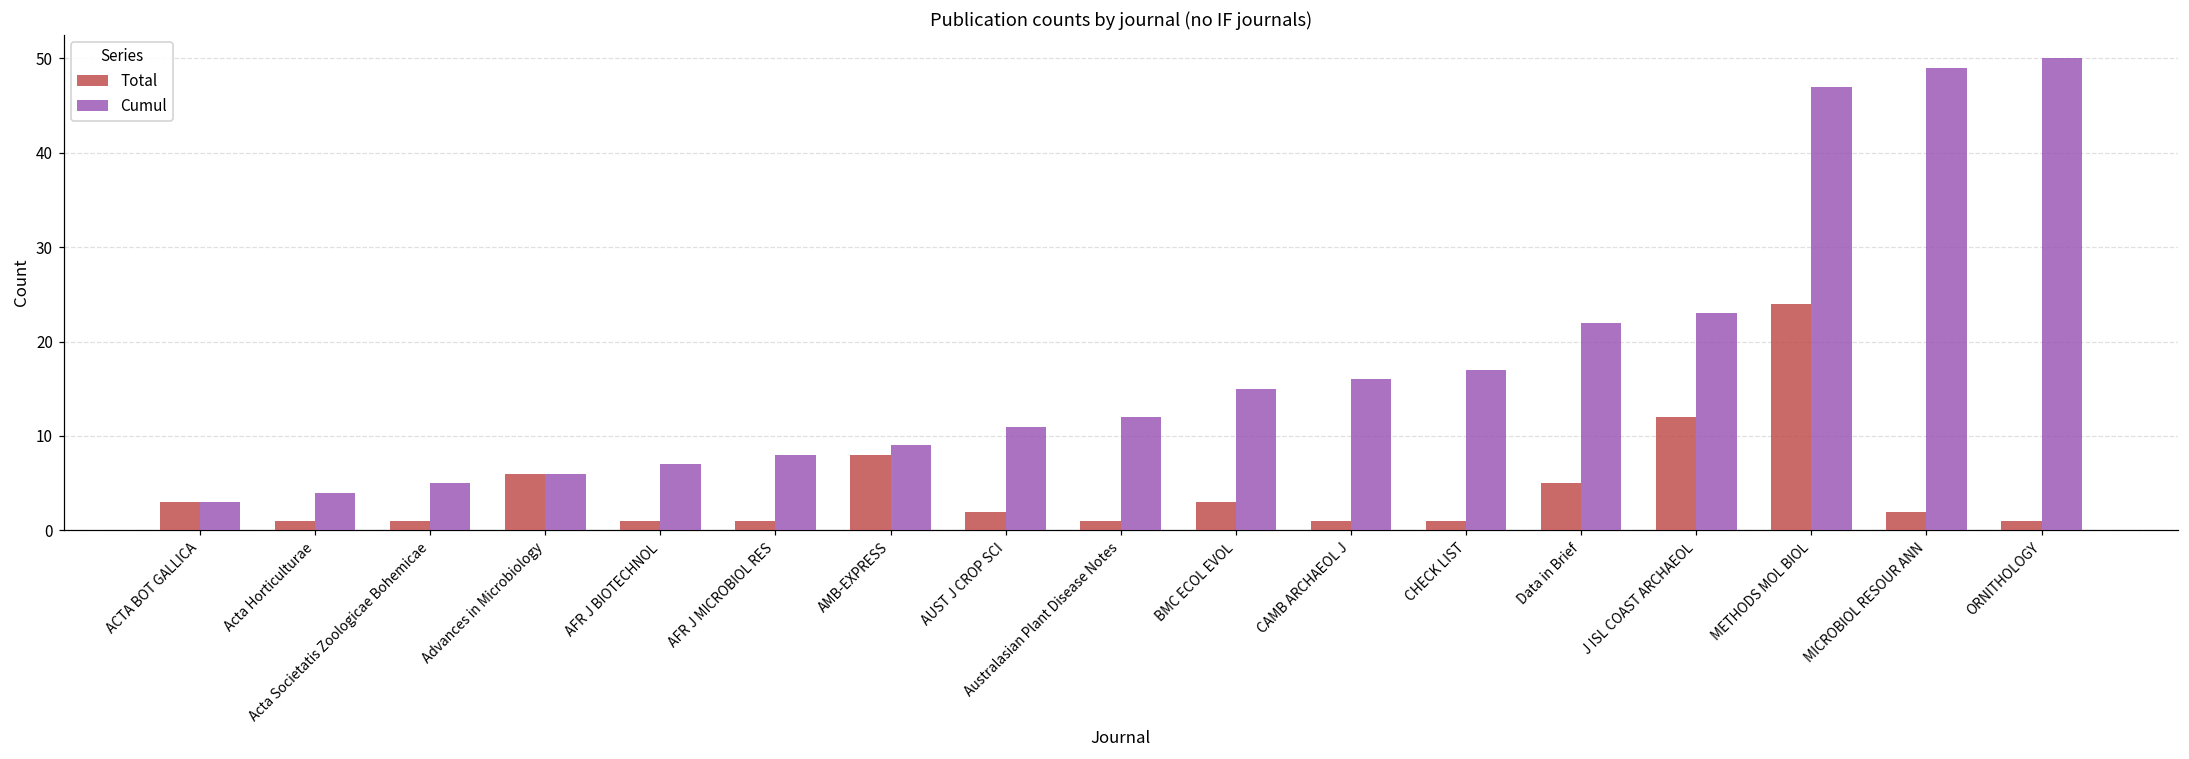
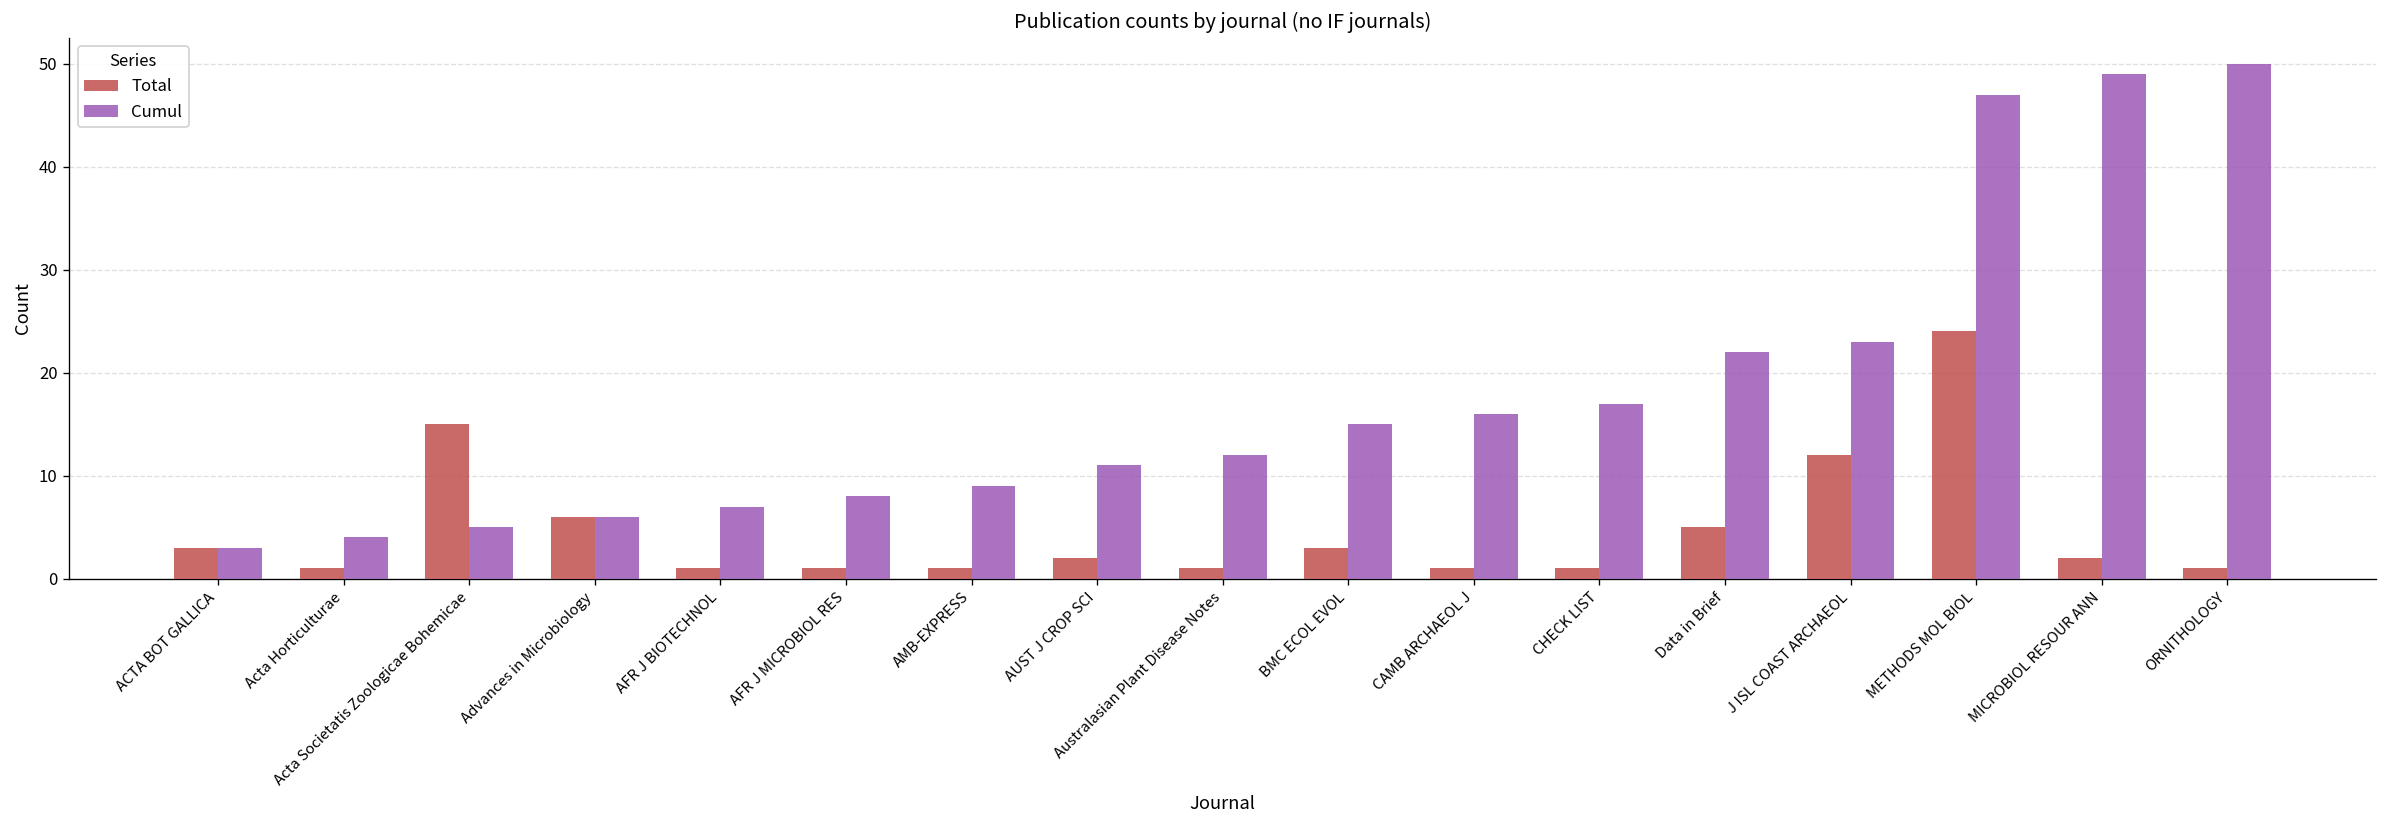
  {
    "Total": {
      "ACTA BOT GALLICA": 3,
      "Acta Horticulturae": 1,
-     "Acta Societatis Zoologicae Bohemicae": 1,
+     "Acta Societatis Zoologicae Bohemicae": 15,
      "Advances in Microbiology": 6,
      "AFR J BIOTECHNOL": 1,
      "AFR J MICROBIOL RES": 1,
-     "AMB-EXPRESS": 8,
+     "AMB-EXPRESS": 1,
      "AUST J CROP SCI": 2,
      "Australasian Plant Disease Notes": 1,
      "BMC ECOL EVOL": 3,
      "CAMB ARCHAEOL J": 1,
      "CHECK LIST": 1,
      "Data in Brief": 5,
      "J ISL COAST ARCHAEOL": 12,
      "METHODS MOL BIOL": 24,
      "MICROBIOL RESOUR ANN": 2,
      "ORNITHOLOGY": 1
    },
    "Cumul": {
      "ACTA BOT GALLICA": 3,
      "Acta Horticulturae": 4,
      "Acta Societatis Zoologicae Bohemicae": 5,
      "Advances in Microbiology": 6,
      "AFR J BIOTECHNOL": 7,
      "AFR J MICROBIOL RES": 8,
      "AMB-EXPRESS": 9,
      "AUST J CROP SCI": 11,
      "Australasian Plant Disease Notes": 12,
      "BMC ECOL EVOL": 15,
      "CAMB ARCHAEOL J": 16,
      "CHECK LIST": 17,
      "Data in Brief": 22,
      "J ISL COAST ARCHAEOL": 23,
      "METHODS MOL BIOL": 47,
      "MICROBIOL RESOUR ANN": 49,
      "ORNITHOLOGY": 50
    }
  }
